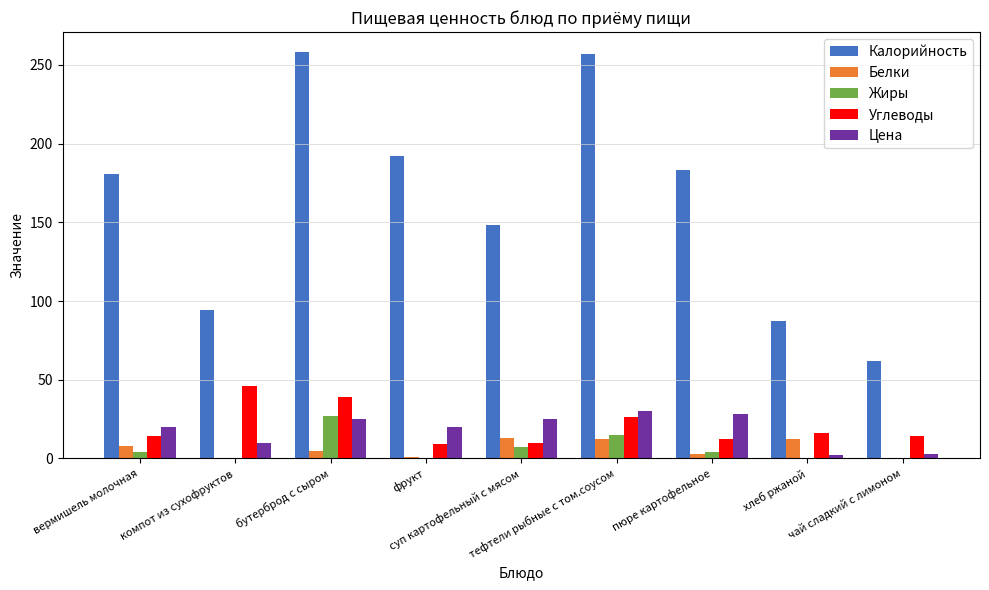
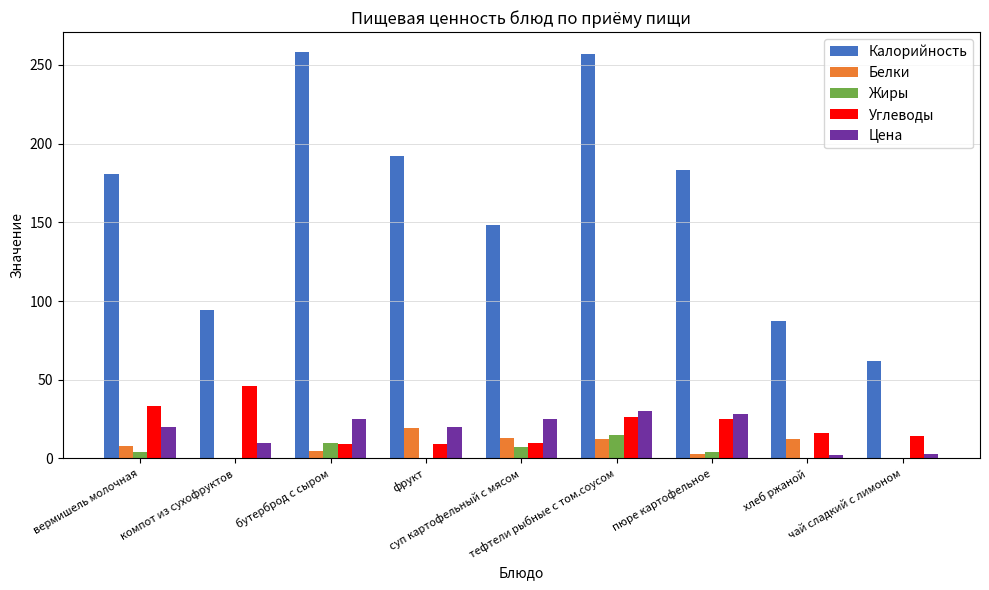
  {
    "Калорийность": {
      "вермишель молочная": 181,
      "компот из сухофруктов": 94,
      "бутерброд с сыром": 258,
      "фрукт": 192,
      "суп картофельный с мясом": 148,
      "тефтели рыбные с том.соусом": 257,
      "пюре картофельное": 183,
      "хлеб ржаной": 87,
      "чай сладкий с лимоном": 62
    },
    "Белки": {
      "вермишель молочная": 8,
      "компот из сухофруктов": 0,
      "бутерброд с сыром": 5,
-     "фрукт": 1,
+     "фрукт": 19,
      "суп картофельный с мясом": 13,
      "тефтели рыбные с том.соусом": 12,
      "пюре картофельное": 3,
      "хлеб ржаной": 12,
      "чай сладкий с лимоном": 0
    },
    "Жиры": {
      "вермишель молочная": 4,
      "компот из сухофруктов": 0,
-     "бутерброд с сыром": 27,
+     "бутерброд с сыром": 10,
      "фрукт": 0,
      "суп картофельный с мясом": 7,
      "тефтели рыбные с том.соусом": 15,
      "пюре картофельное": 4,
      "хлеб ржаной": 0,
      "чай сладкий с лимоном": 0
    },
    "Углеводы": {
-     "вермишель молочная": 14,
+     "вермишель молочная": 33,
      "компот из сухофруктов": 46,
-     "бутерброд с сыром": 39,
+     "бутерброд с сыром": 9,
      "фрукт": 9,
      "суп картофельный с мясом": 10,
      "тефтели рыбные с том.соусом": 26,
-     "пюре картофельное": 12,
+     "пюре картофельное": 25,
      "хлеб ржаной": 16,
      "чай сладкий с лимоном": 14
    },
    "Цена": {
      "вермишель молочная": 20,
      "компот из сухофруктов": 10,
      "бутерброд с сыром": 25,
      "фрукт": 20,
      "суп картофельный с мясом": 25,
      "тефтели рыбные с том.соусом": 30,
      "пюре картофельное": 28,
      "хлеб ржаной": 2,
      "чай сладкий с лимоном": 3
    }
  }
